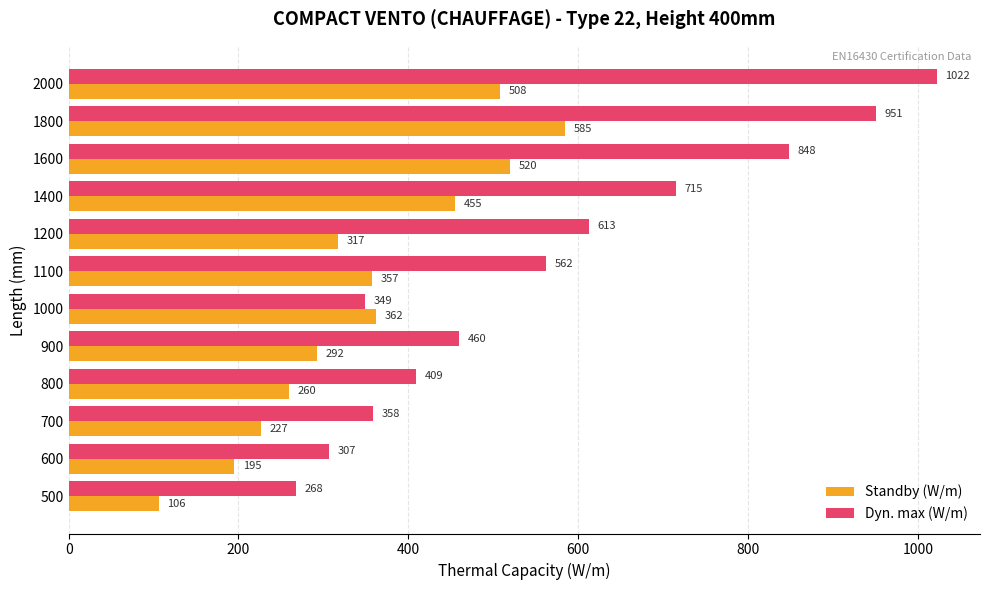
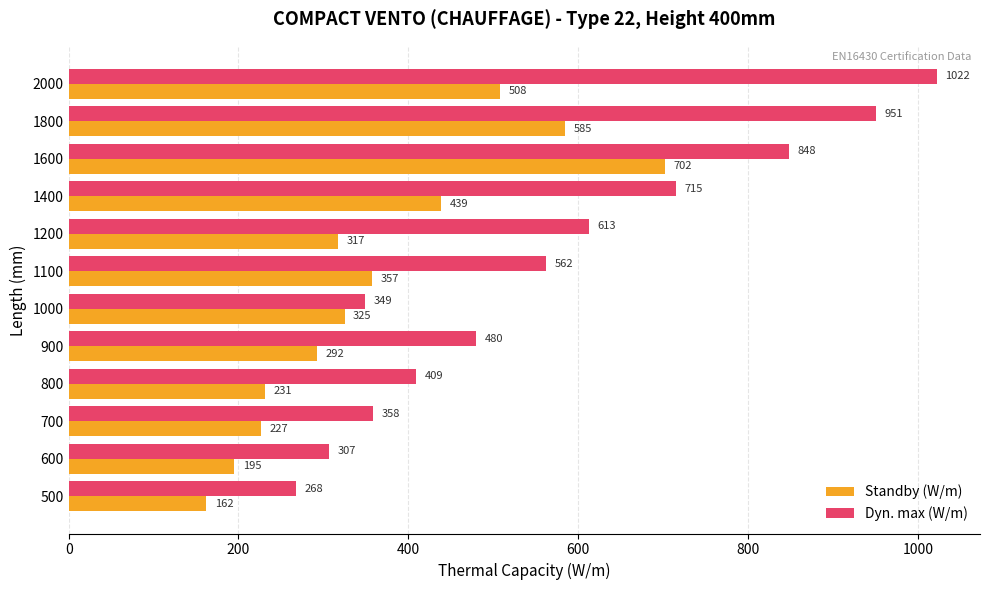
  {
    "Standby (W/m)": {
      "2000": 508,
      "1800": 585,
-     "1600": 520,
-     "1400": 455,
+     "1600": 702,
+     "1400": 439,
      "1200": 317,
      "1100": 357,
-     "1000": 362,
+     "1000": 325,
      "900": 292,
-     "800": 260,
+     "800": 231,
      "700": 227,
      "600": 195,
-     "500": 106
+     "500": 162
    },
    "Dyn. max (W/m)": {
      "2000": 1022,
      "1800": 951,
      "1600": 848,
      "1400": 715,
      "1200": 613,
      "1100": 562,
      "1000": 349,
-     "900": 460,
+     "900": 480,
      "800": 409,
      "700": 358,
      "600": 307,
      "500": 268
    }
  }
